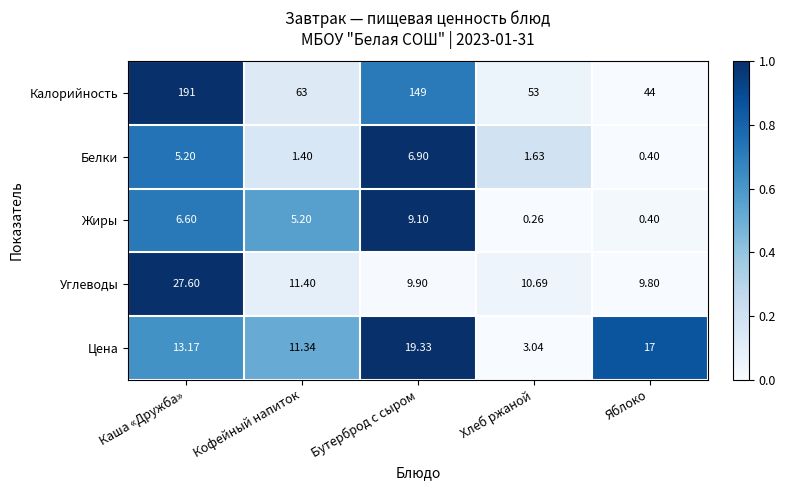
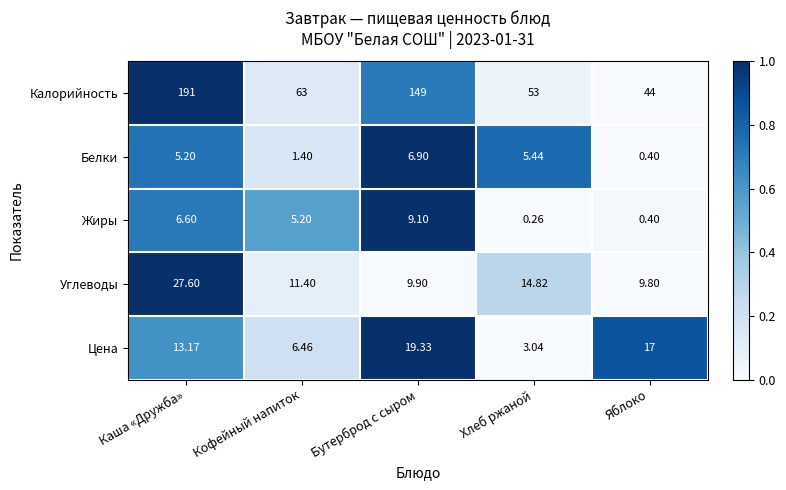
  {
    "Калорийность": {
      "Каша «Дружба»": 191,
      "Кофейный напиток": 63,
      "Бутерброд с сыром": 149,
      "Хлеб ржаной": 53,
      "Яблоко": 44
    },
    "Белки": {
      "Каша «Дружба»": 5.20,
      "Кофейный напиток": 1.40,
      "Бутерброд с сыром": 6.90,
-     "Хлеб ржаной": 1.63,
+     "Хлеб ржаной": 5.44,
      "Яблоко": 0.40
    },
    "Жиры": {
      "Каша «Дружба»": 6.60,
      "Кофейный напиток": 5.20,
      "Бутерброд с сыром": 9.10,
      "Хлеб ржаной": 0.26,
      "Яблоко": 0.40
    },
    "Углеводы": {
      "Каша «Дружба»": 27.60,
      "Кофейный напиток": 11.40,
      "Бутерброд с сыром": 9.90,
-     "Хлеб ржаной": 10.69,
+     "Хлеб ржаной": 14.82,
      "Яблоко": 9.80
    },
    "Цена": {
      "Каша «Дружба»": 13.17,
-     "Кофейный напиток": 11.34,
+     "Кофейный напиток": 6.46,
      "Бутерброд с сыром": 19.33,
      "Хлеб ржаной": 3.04,
      "Яблоко": 17
    }
  }
